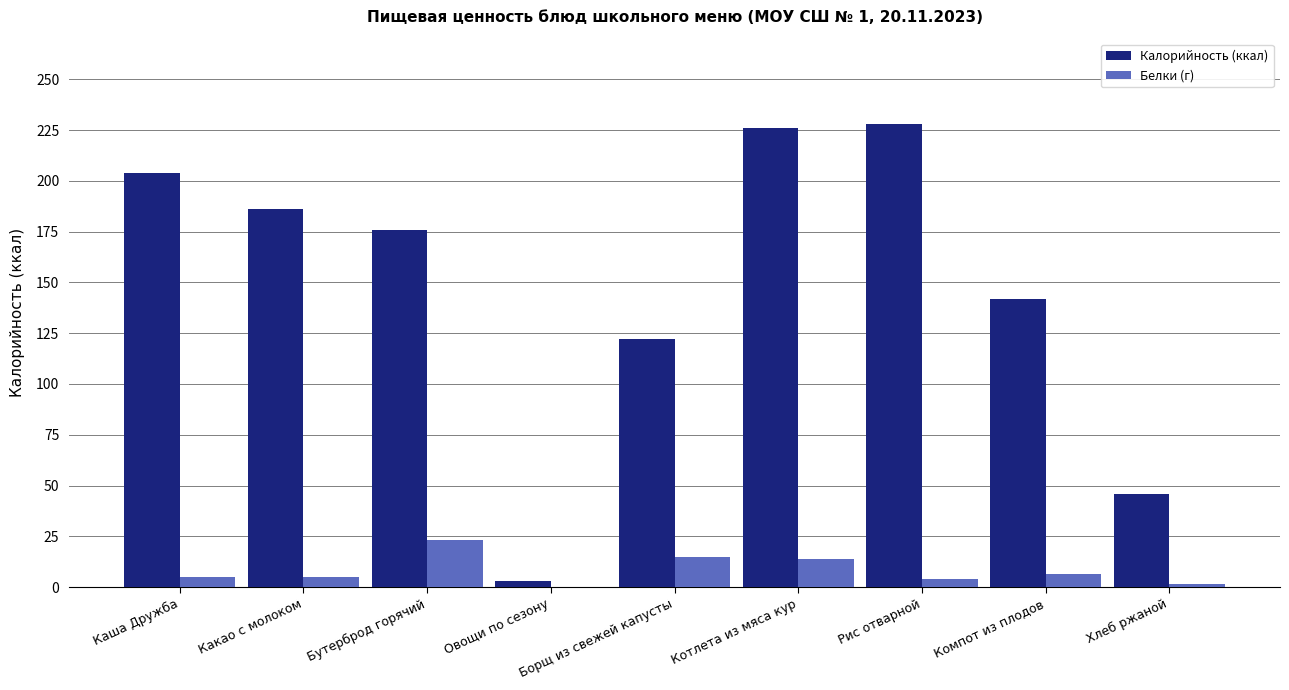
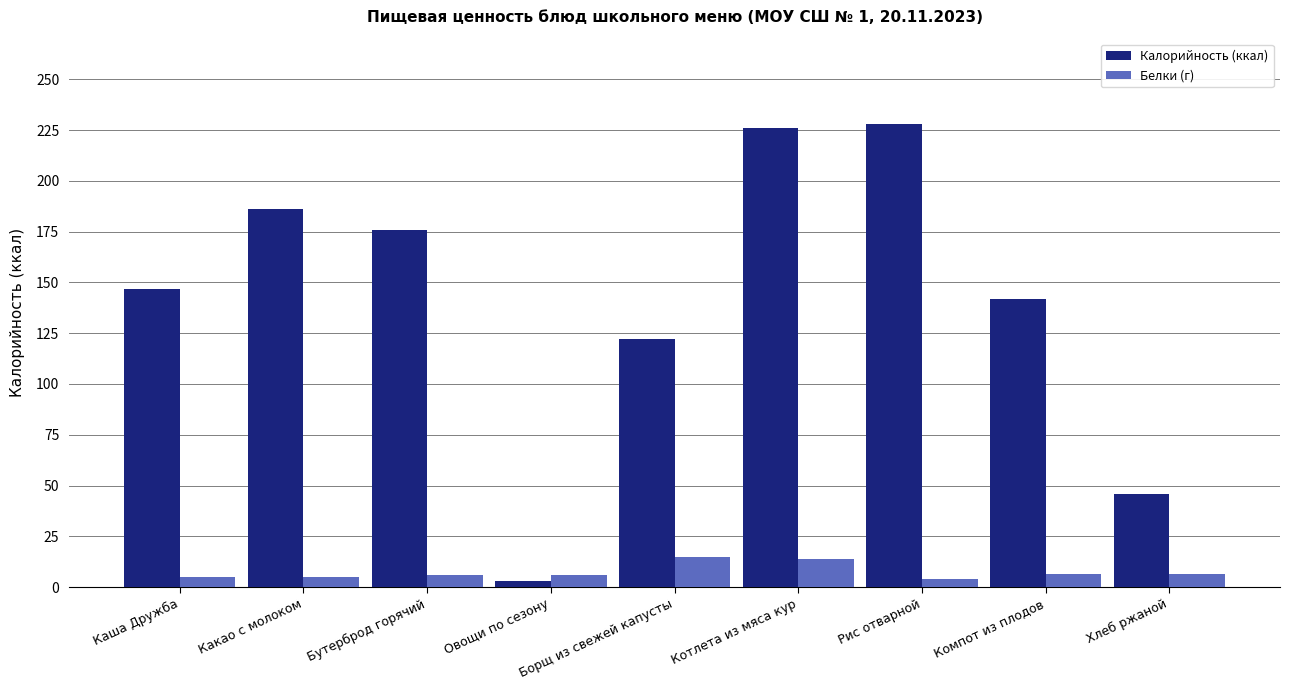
  {
    "Калорийность (ккал)": {
-     "Каша Дружба": 204,
+     "Каша Дружба": 147,
      "Какао с молоком": 186,
      "Бутерброд горячий": 176,
      "Овощи по сезону": 3,
      "Борщ из свежей капусты": 122,
      "Котлета из мяса кур": 226,
      "Рис отварной": 228,
      "Компот из плодов": 142,
      "Хлеб ржаной": 46
    },
    "Белки (г)": {
      "Каша Дружба": 5,
      "Какао с молоком": 5,
-     "Бутерброд горячий": 23,
-     "Овощи по сезону": 0,
+     "Бутерброд горячий": 6,
+     "Овощи по сезону": 6,
      "Борщ из свежей капусты": 15,
      "Котлета из мяса кур": 14,
      "Рис отварной": 4,
      "Компот из плодов": 6,
-     "Хлеб ржаной": 1
+     "Хлеб ржаной": 6
    }
  }
